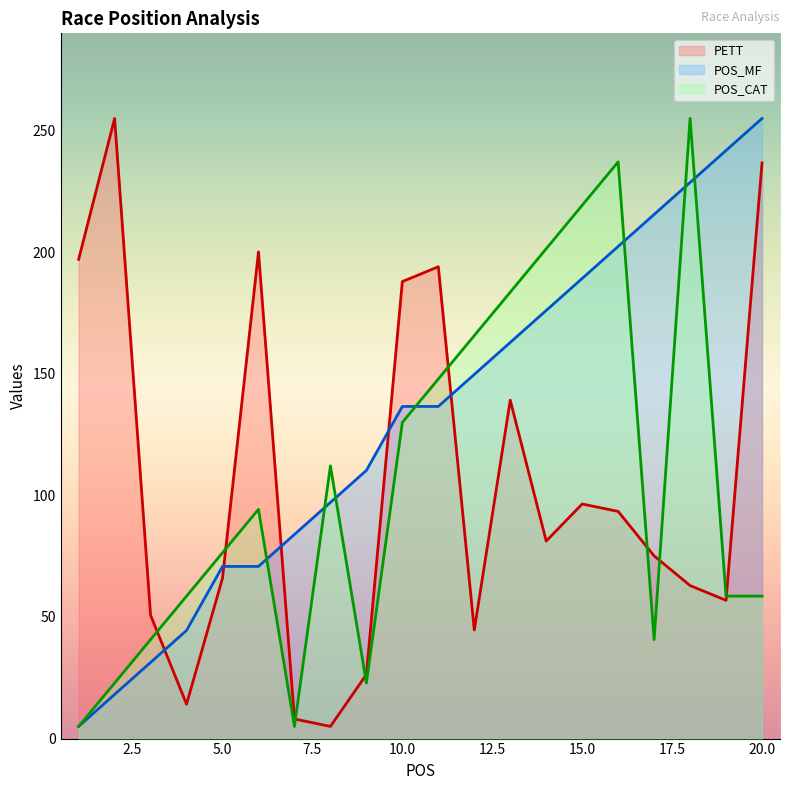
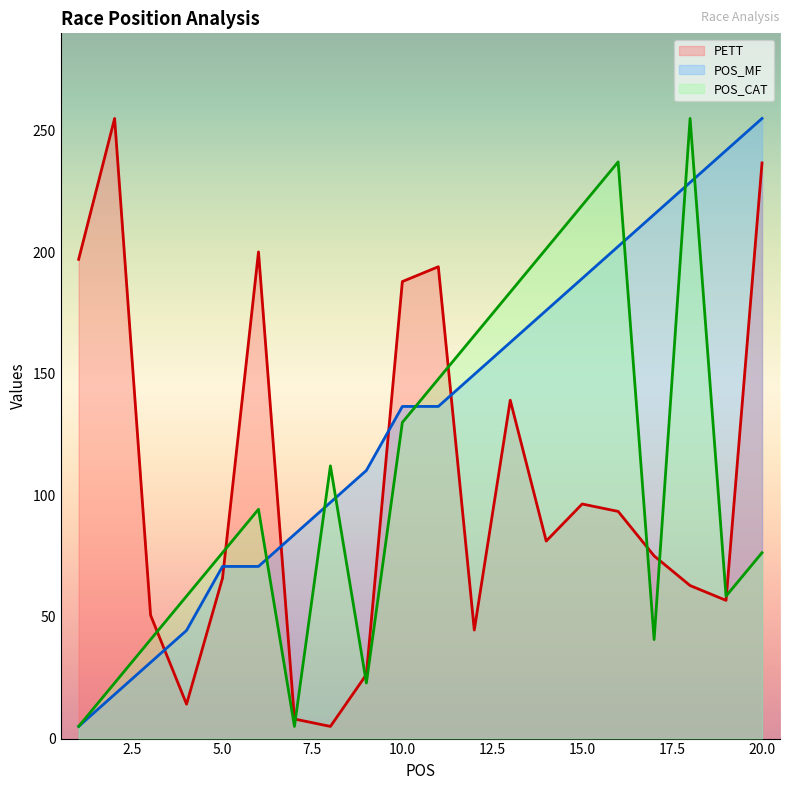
  {
    "PETT": {
      "5.0": 66,
      "10.0": 188,
      "15.0": 96,
      "20.0": 237
    },
    "POS_MF": {
      "5.0": 71,
      "10.0": 137,
      "15.0": 189,
      "20.0": 255
    },
    "POS_CAT": {
      "5.0": 76,
      "10.0": 130,
      "15.0": 219,
-     "20.0": 59
+     "20.0": 76
    }
  }
